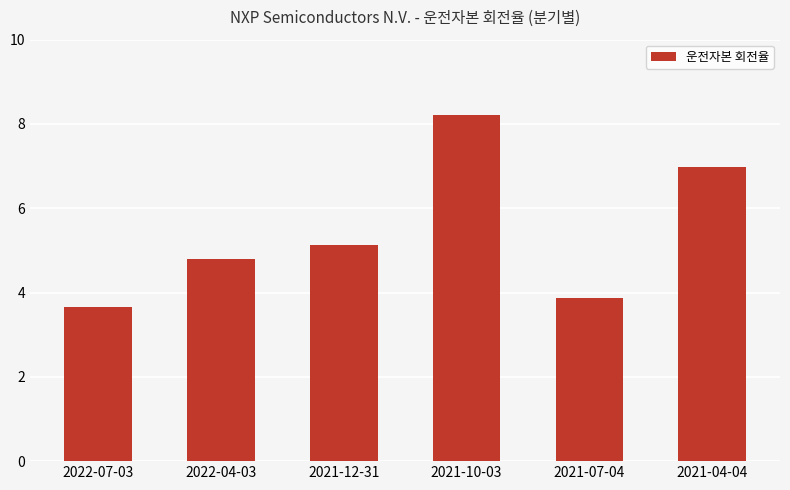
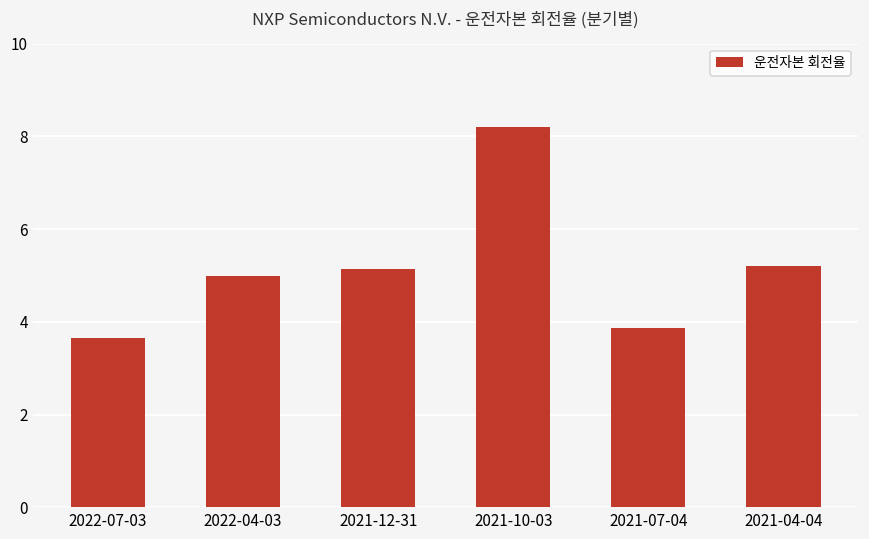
  {
    "2022-07-03": 3.7,
-   "2022-04-03": 4.8,
+   "2022-04-03": 5.0,
    "2021-12-31": 5.1,
    "2021-10-03": 8.2,
    "2021-07-04": 3.9,
-   "2021-04-04": 7.0
+   "2021-04-04": 5.2
  }
